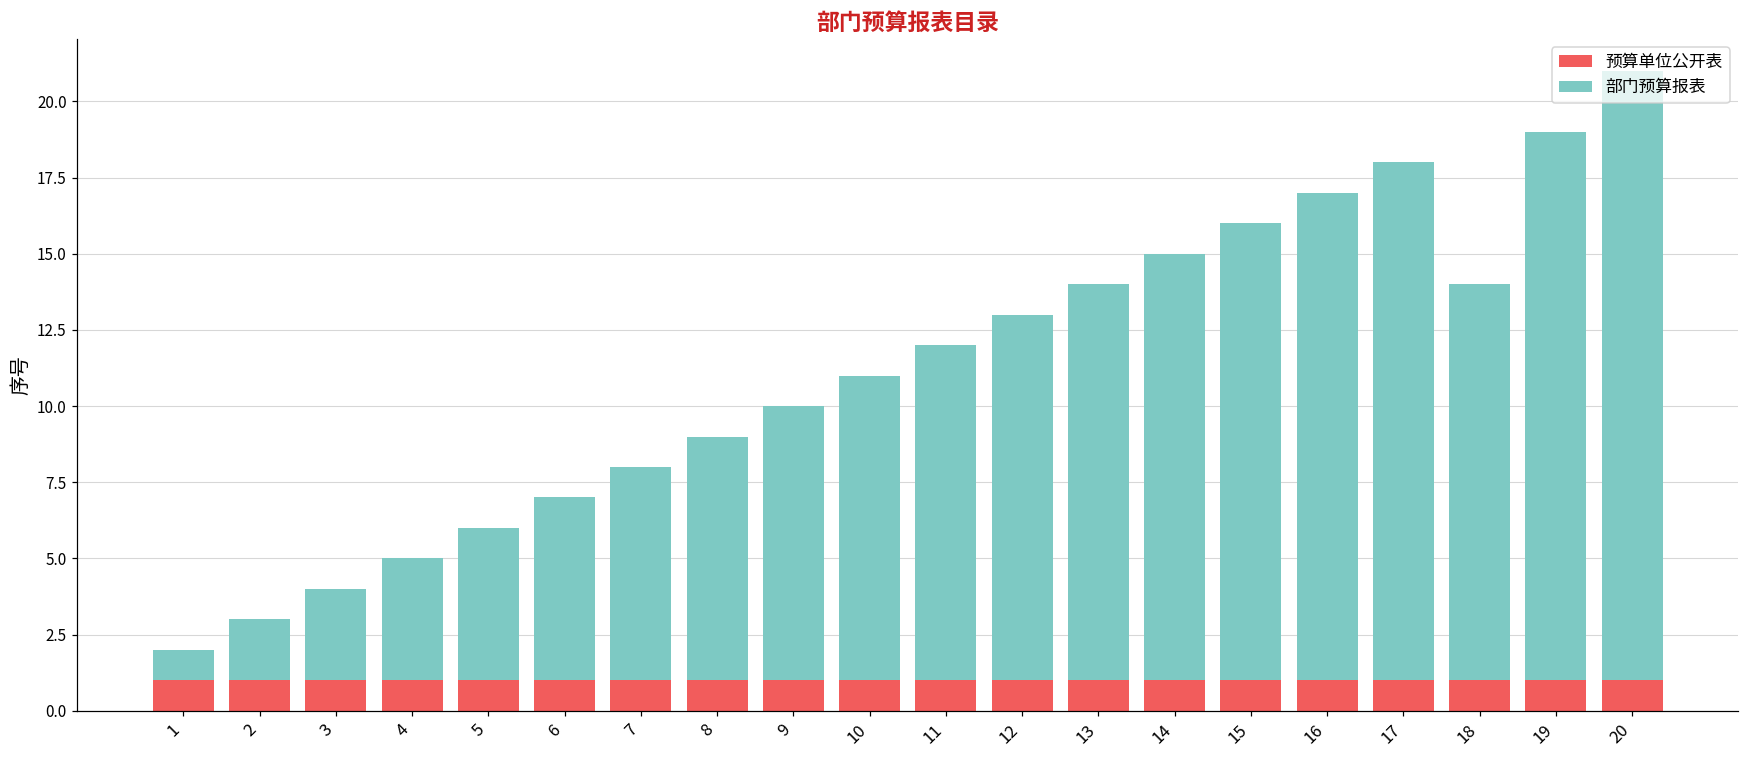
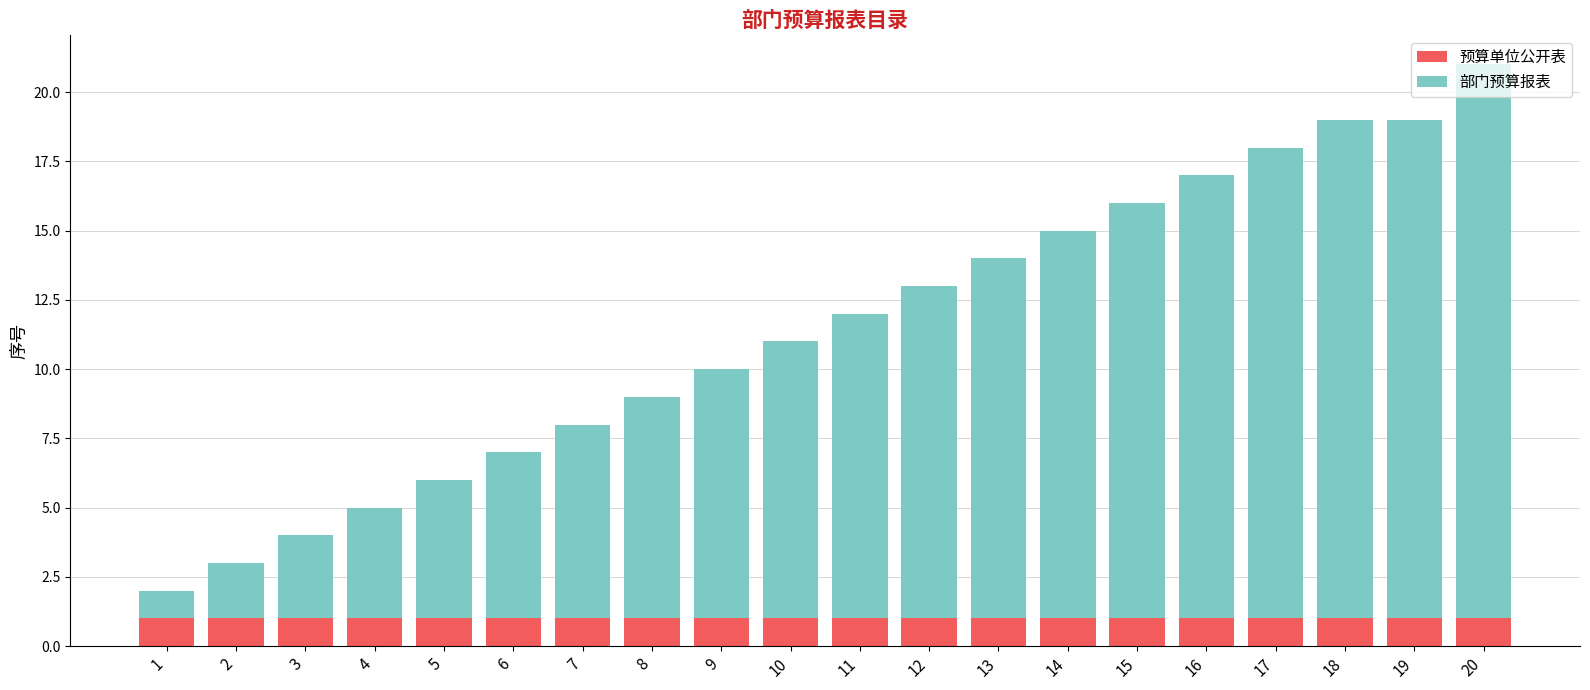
  {
    "预算单位公开表": {
      "1": 1,
      "2": 1,
      "3": 1,
      "4": 1,
      "5": 1,
      "6": 1,
      "7": 1,
      "8": 1,
      "9": 1,
      "10": 1,
      "11": 1,
      "12": 1,
      "13": 1,
      "14": 1,
      "15": 1,
      "16": 1,
      "17": 1,
      "18": 1,
      "19": 1,
      "20": 1
    },
    "部门预算报表": {
      "1": 1,
      "2": 2,
      "3": 3,
      "4": 4,
      "5": 5,
      "6": 6,
      "7": 7,
      "8": 8,
      "9": 9,
      "10": 10,
      "11": 11,
      "12": 12,
      "13": 13,
      "14": 14,
      "15": 15,
      "16": 16,
      "17": 17,
-     "18": 13,
+     "18": 18,
      "19": 18
    }
  }
